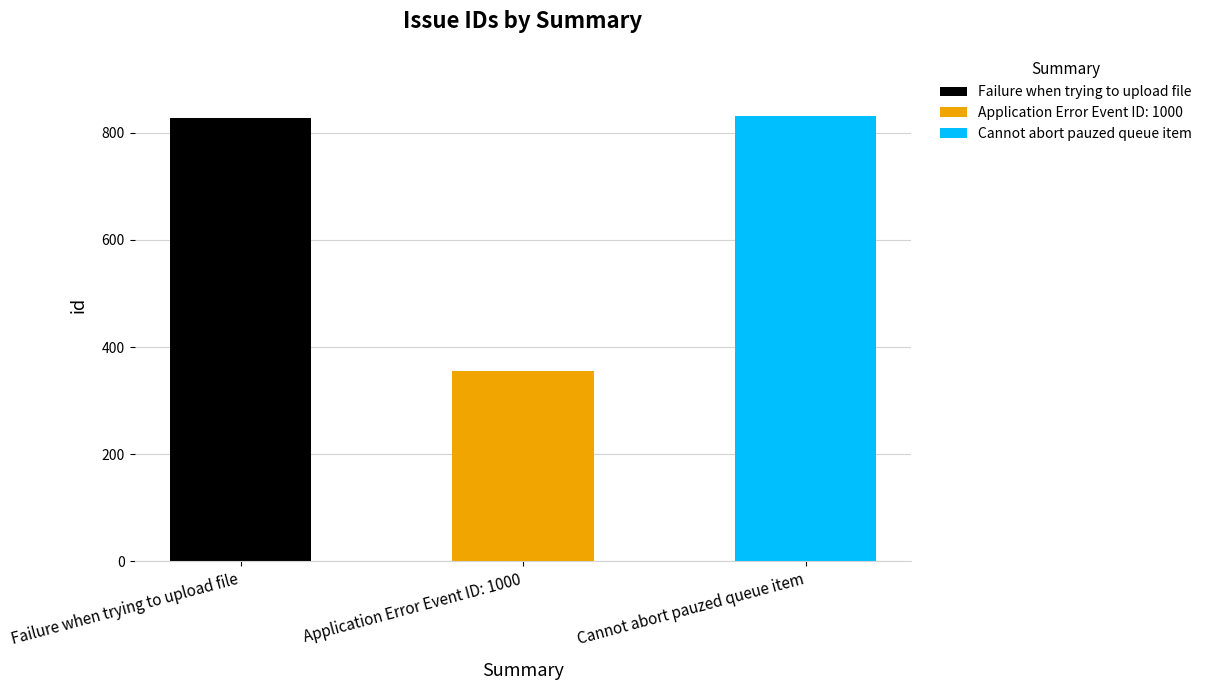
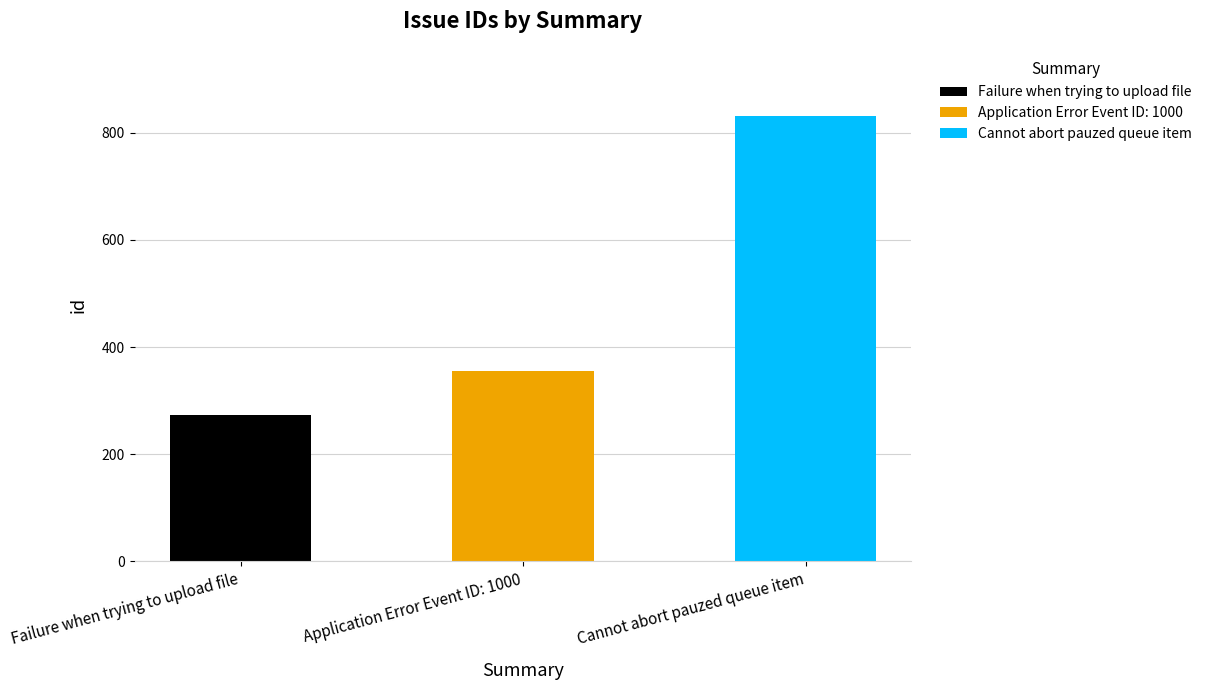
  {
-   "Failure when trying to upload file": 830,
+   "Failure when trying to upload file": 270,
    "Application Error Event ID: 1000": 360,
    "Cannot abort pauzed queue item": 830
  }
